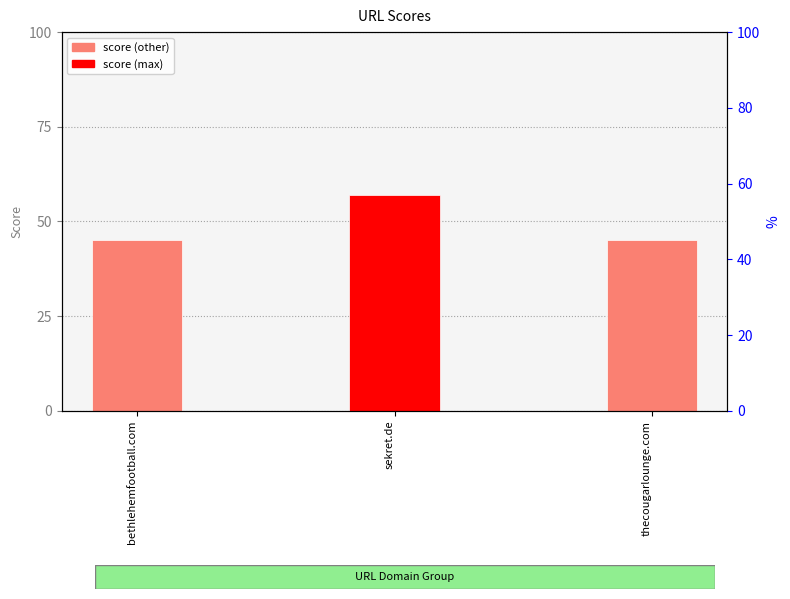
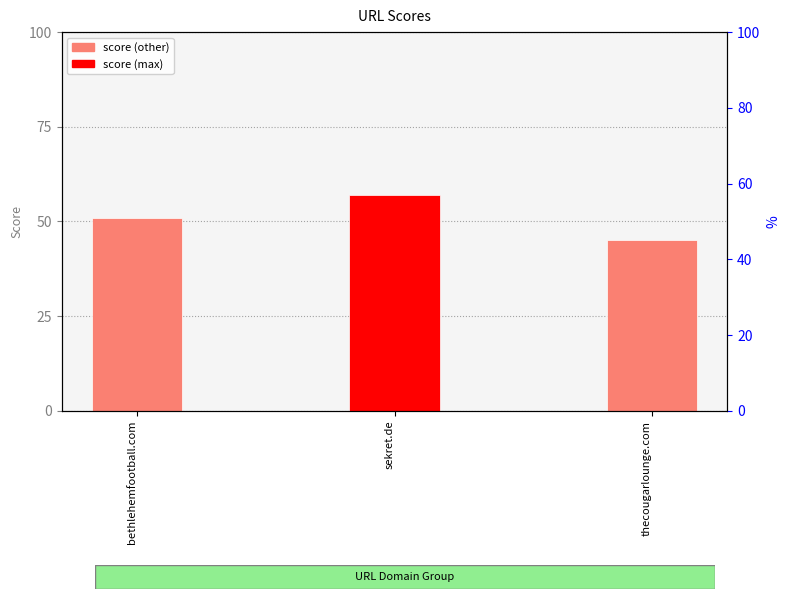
  {
-   "bethlehemfootball.com": 45,
+   "bethlehemfootball.com": 51,
    "sekret.de": 57,
    "thecougarlounge.com": 45
  }
